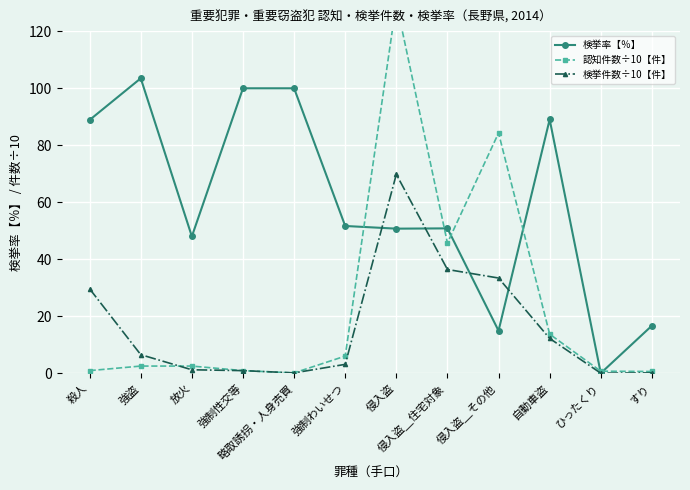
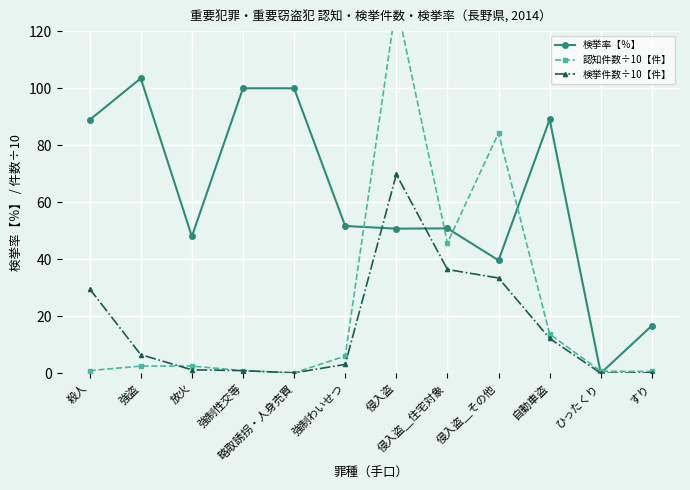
  {
    "検挙率【％】": {
      "殺人": 89,
      "強盗": 104,
      "放火": 48,
      "強制性交等": 100,
      "略取誘拐・人身売買": 100,
      "強制わいせつ": 52,
      "侵入盗": 51,
      "侵入盗＿住宅対象": 51,
-     "侵入盗＿その他": 15,
+     "侵入盗＿その他": 40,
      "自動車盗": 89,
      "すり": 17
    },
    "認知件数÷10【件】": {
      "殺人": 1,
      "強盗": 3,
      "放火": 3,
      "強制わいせつ": 6,
      "侵入盗＿住宅対象": 46,
      "侵入盗＿その他": 84,
      "自動車盗": 14
    },
    "検挙件数÷10【件】": {
      "殺人": 30,
      "強盗": 7,
      "放火": 1,
      "強制わいせつ": 3,
      "侵入盗": 70,
      "侵入盗＿住宅対象": 36,
      "侵入盗＿その他": 33,
      "自動車盗": 12
    }
  }
